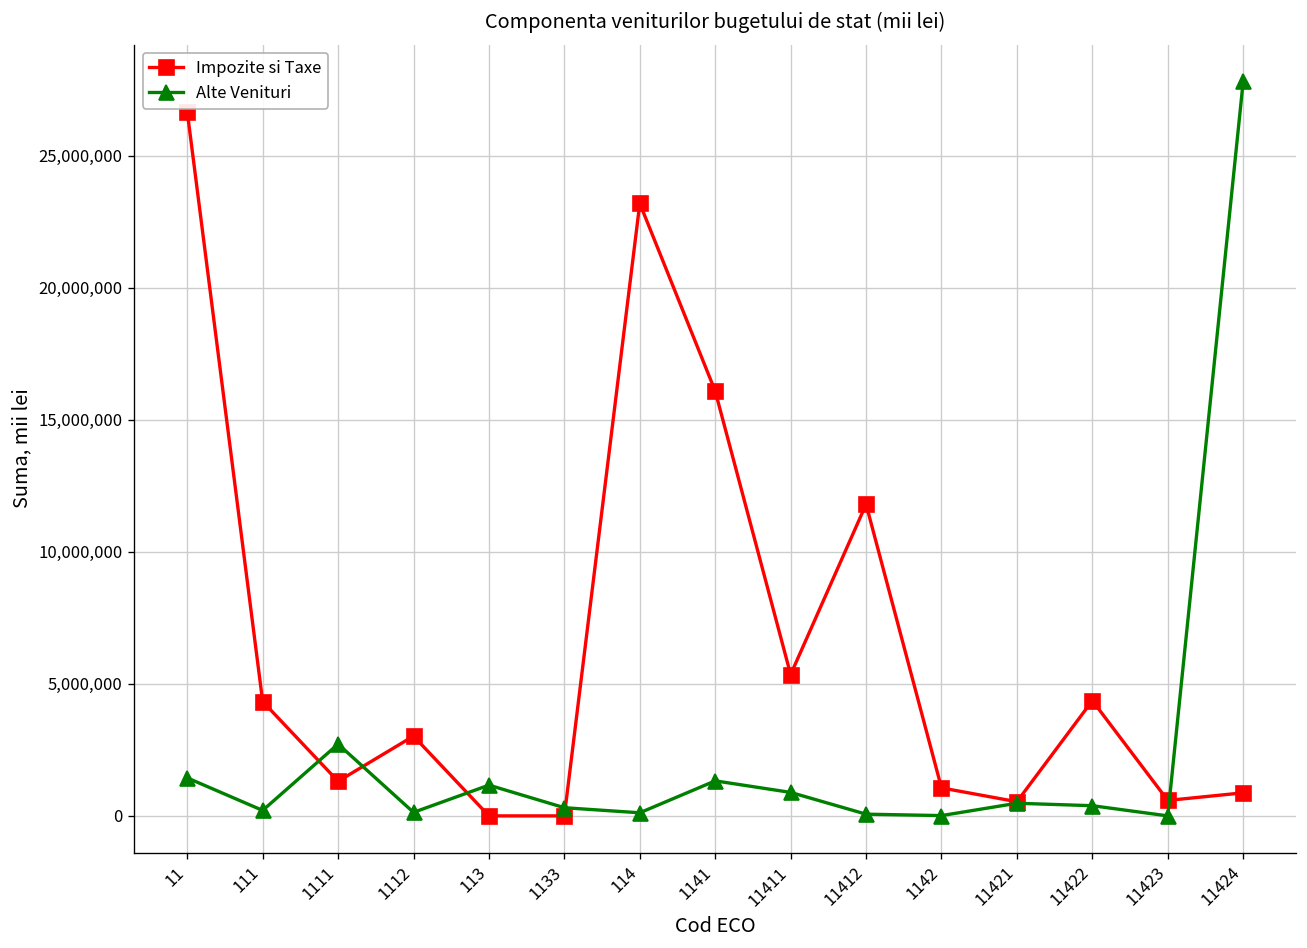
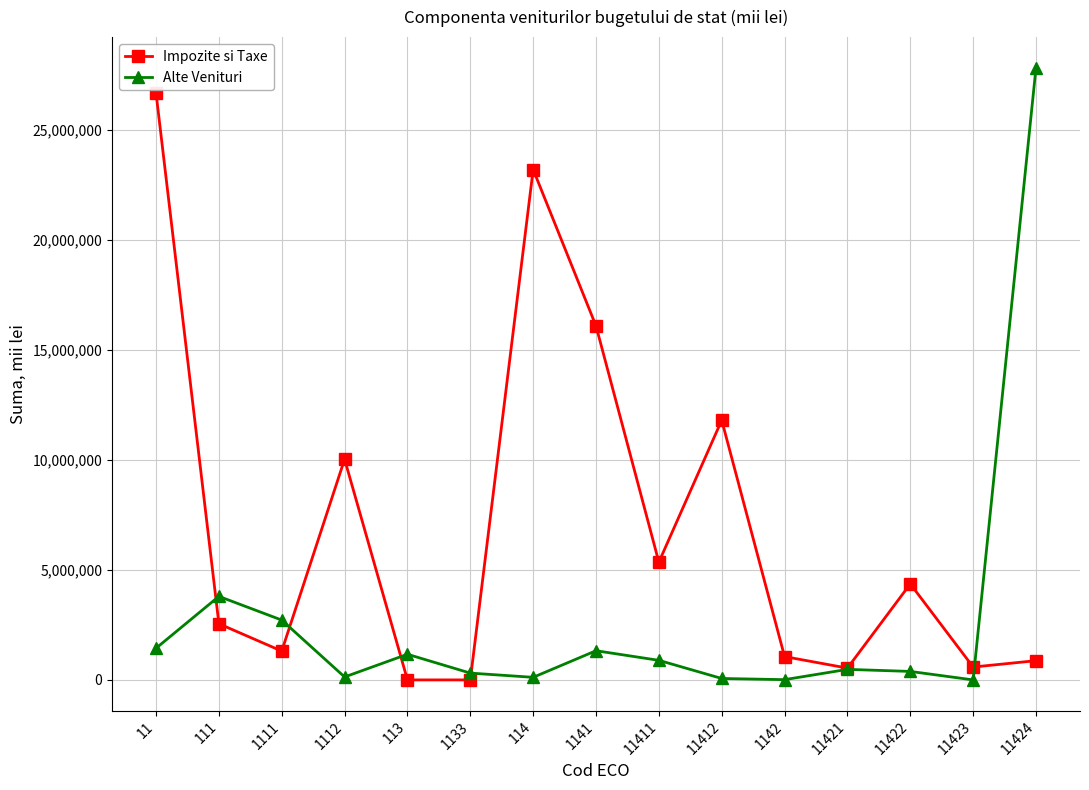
  {
    "Impozite si Taxe": {
      "11": "26,700,000",
-     "111": "4,300,000",
+     "111": "2,600,000",
      "1111": "1,300,000",
-     "1112": "3,000,000",
+     "1112": "10,000,000",
      "113": "0",
      "1133": "0",
      "114": "23,200,000",
      "1141": "16,100,000",
      "11411": "5,400,000",
      "11412": "11,800,000",
      "1142": "1,100,000",
      "11422": "4,400,000",
      "11423": "600,000",
      "11424": "900,000"
    },
    "Alte Venituri": {
      "11": "1,400,000",
-     "111": "200,000",
+     "111": "3,800,000",
      "1111": "2,700,000",
      "1112": "100,000",
      "113": "1,200,000",
      "1133": "300,000",
      "114": "100,000",
      "1141": "1,300,000",
      "11411": "900,000",
      "11412": "100,000",
      "1142": "0",
      "11422": "400,000",
      "11423": "0",
      "11424": "27,800,000"
    }
  }
